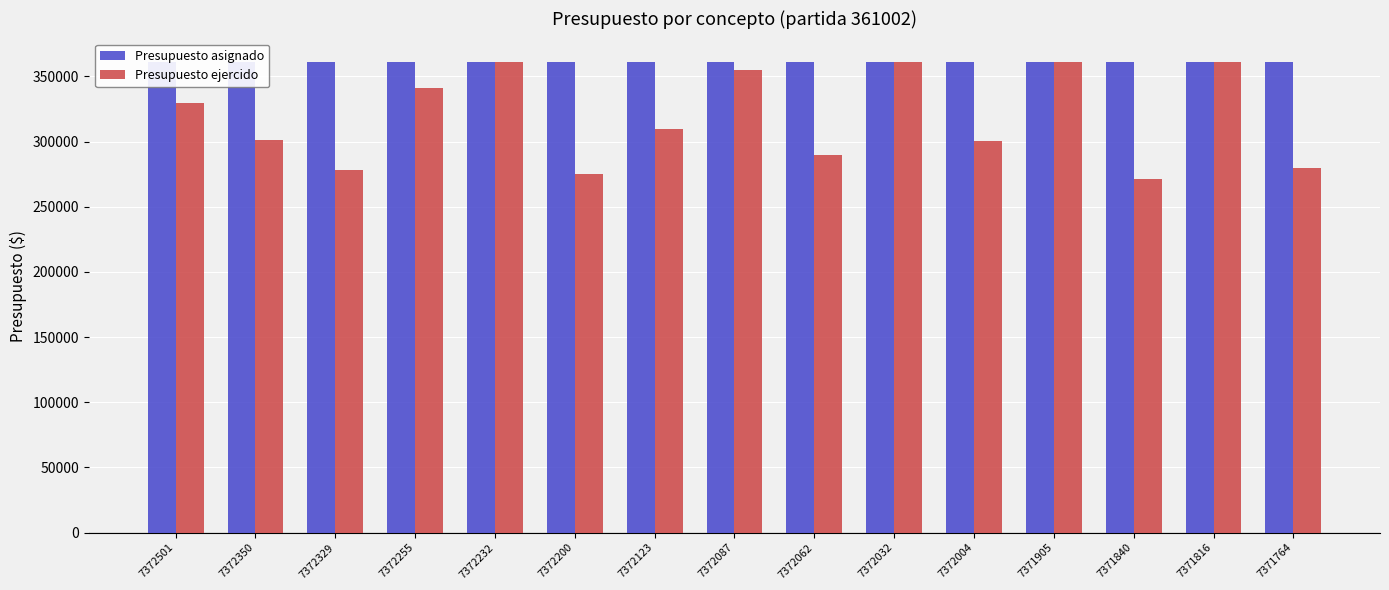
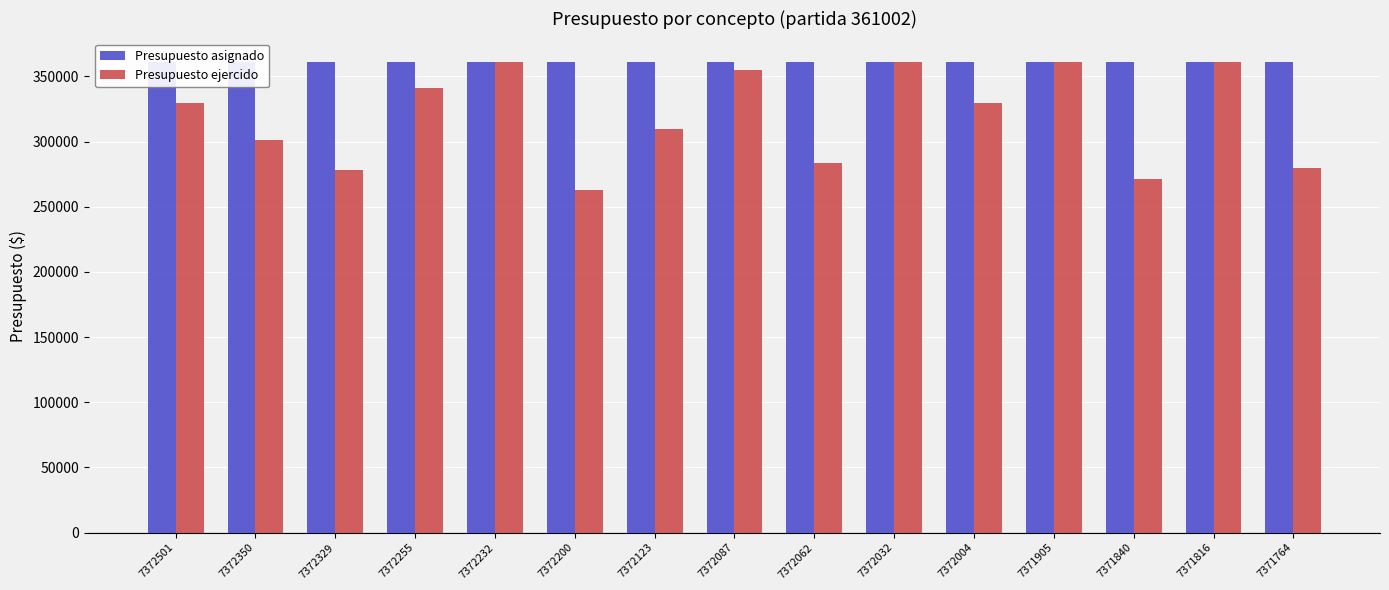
  {
    "Presupuesto asignado": {
      "7372329": 361000,
      "7372255": 361000,
      "7372232": 361000,
      "7372200": 361000,
      "7372123": 361000,
      "7372087": 361000,
      "7372062": 361000,
      "7372032": 361000,
      "7372004": 361000,
      "7371905": 361000,
      "7371840": 361000,
      "7371816": 361000,
      "7371764": 361000
    },
    "Presupuesto ejercido": {
      "7372501": 330000,
      "7372350": 301000,
      "7372329": 278000,
      "7372255": 341000,
      "7372232": 361000,
-     "7372200": 275000,
+     "7372200": 263000,
      "7372123": 310000,
      "7372087": 355000,
-     "7372062": 290000,
+     "7372062": 284000,
      "7372032": 361000,
-     "7372004": 301000,
+     "7372004": 330000,
      "7371905": 361000,
      "7371840": 271000,
      "7371816": 361000,
      "7371764": 280000
    }
  }
